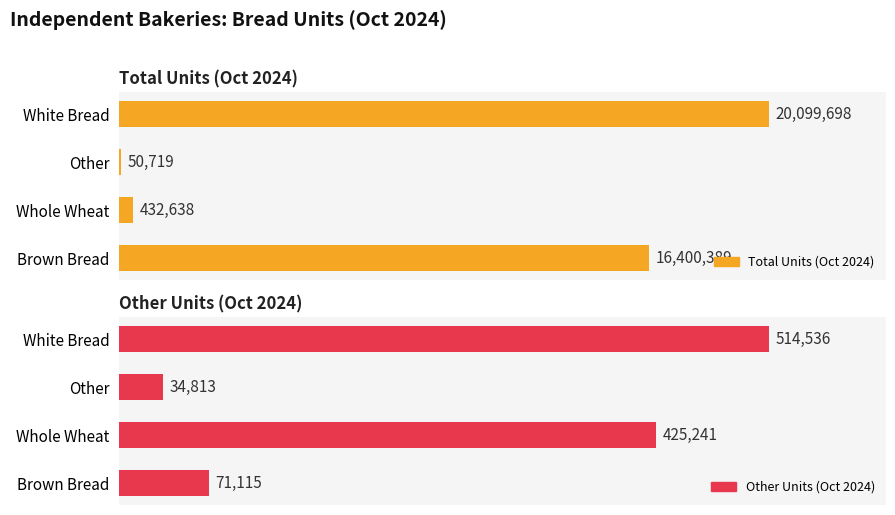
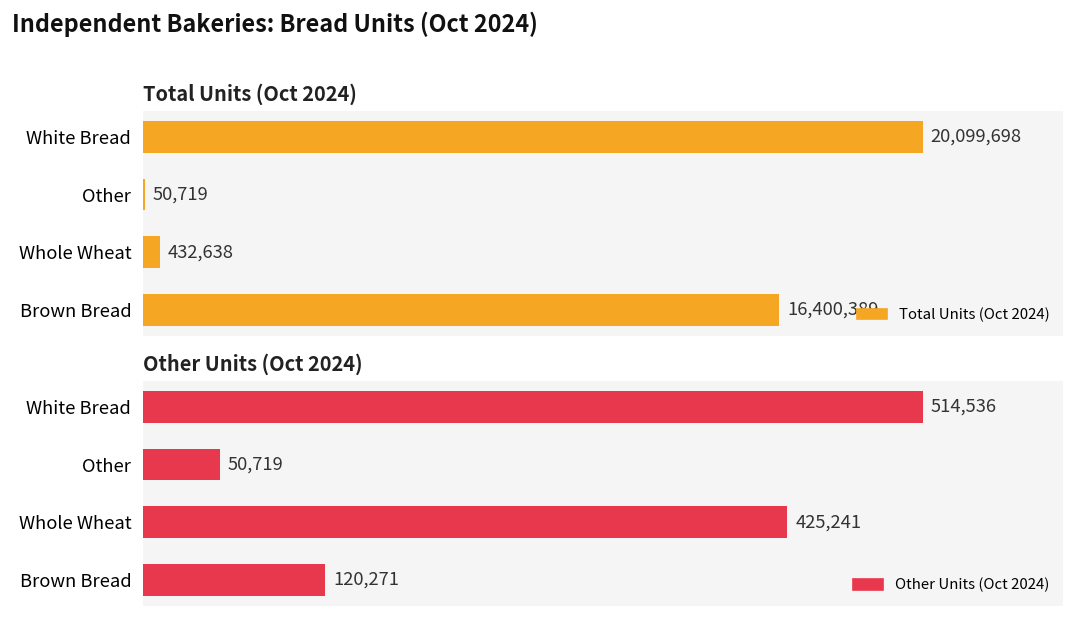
  {
    "Total Units (Oct 2024)": {
      "White Bread": "20,099,698",
      "Other": "50,719",
      "Whole Wheat": "432,638",
      "Brown Bread": "16,400,389"
    },
    "Other Units (Oct 2024)": {
      "White Bread": "514,536",
-     "Other": "34,813",
+     "Other": "50,719",
      "Whole Wheat": "425,241",
-     "Brown Bread": "71,115"
+     "Brown Bread": "120,271"
    }
  }
